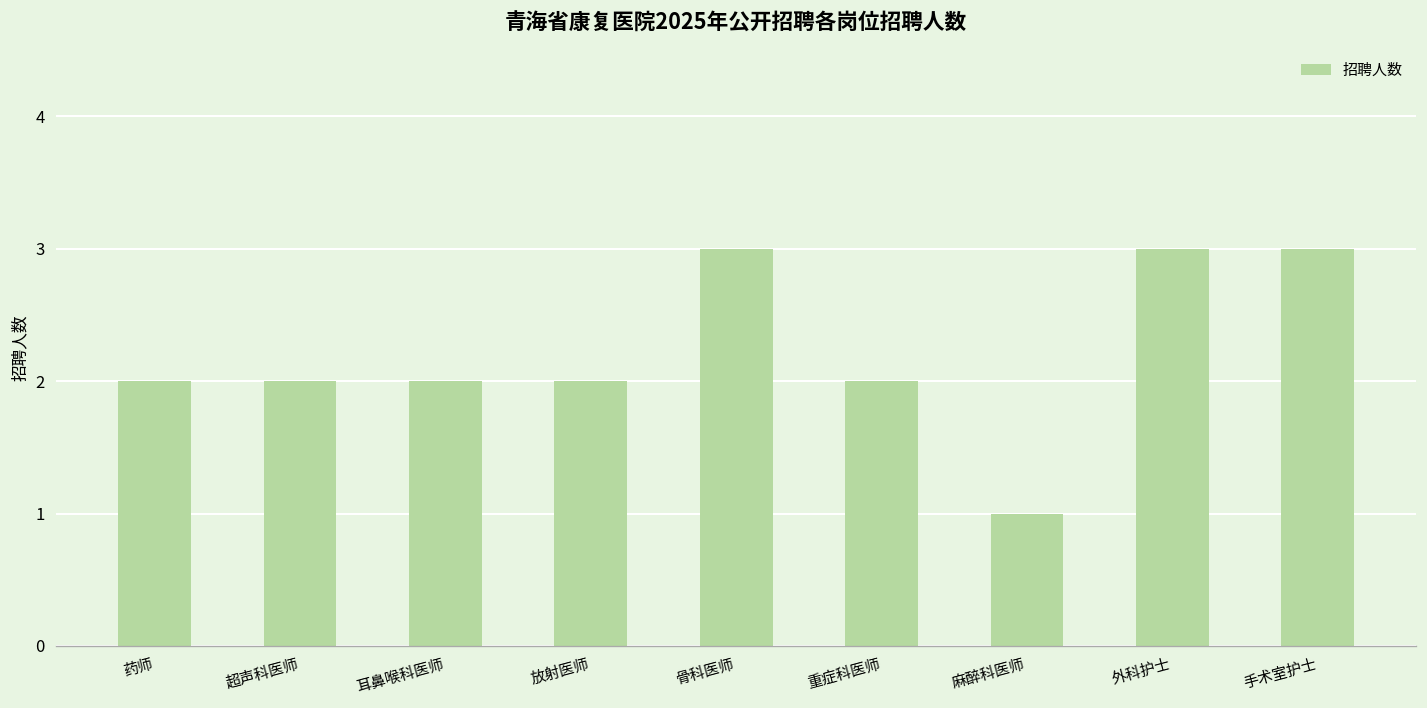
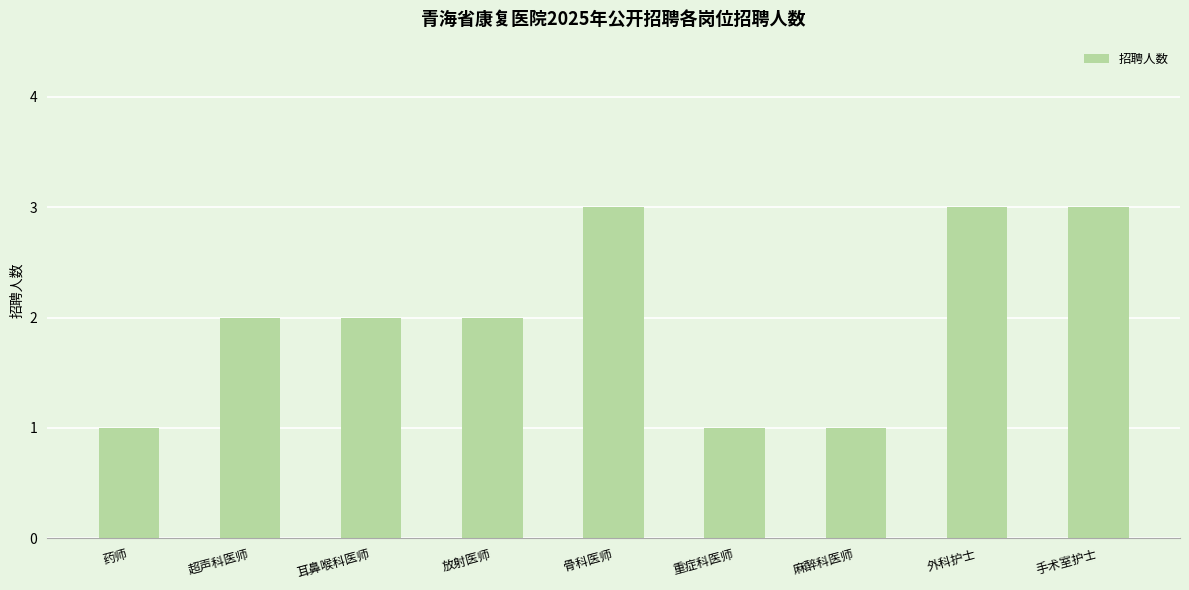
  {
-   "药师": 2,
+   "药师": 1,
    "超声科医师": 2,
    "耳鼻喉科医师": 2,
    "放射医师": 2,
    "骨科医师": 3,
-   "重症科医师": 2,
+   "重症科医师": 1,
    "麻醉科医师": 1,
    "外科护士": 3,
    "手术室护士": 3
  }
